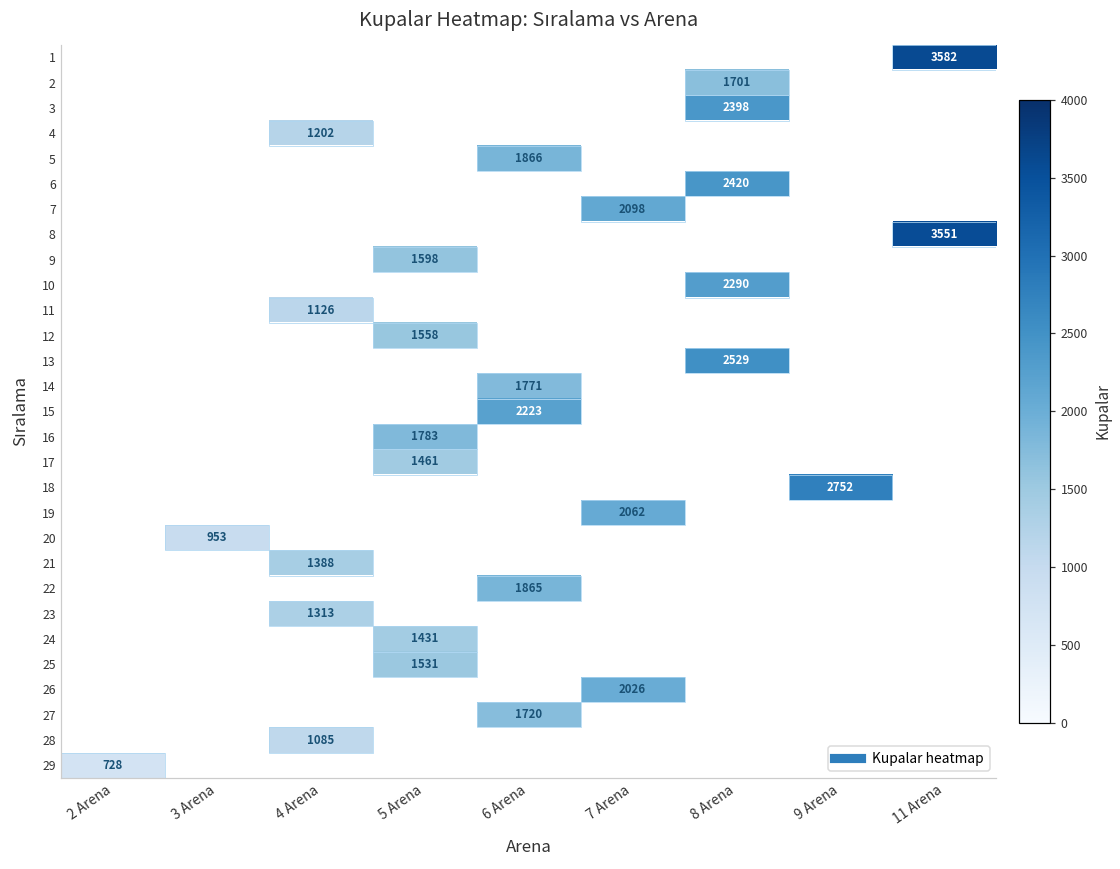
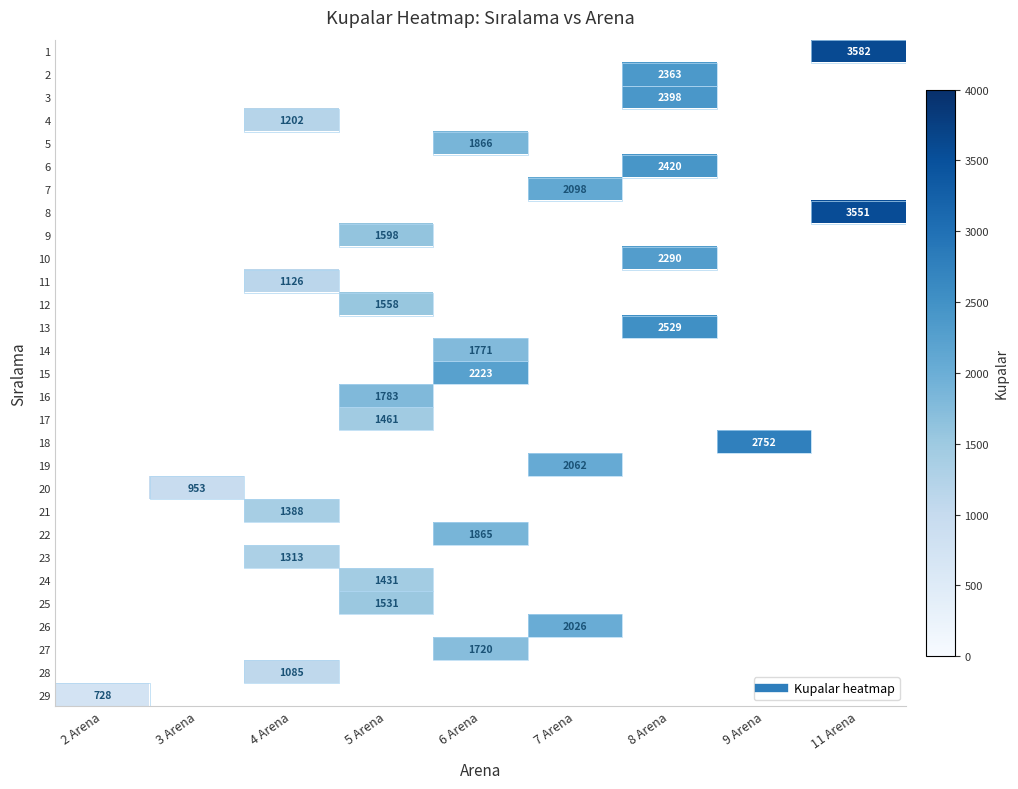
  {
    "1": {
      "11 Arena": 3582
    },
    "2": {
-     "8 Arena": 1701
+     "8 Arena": 2363
    },
    "3": {
      "8 Arena": 2398
    },
    "4": {
      "4 Arena": 1202
    },
    "5": {
      "6 Arena": 1866
    },
    "6": {
      "8 Arena": 2420
    },
    "7": {
      "7 Arena": 2098
    },
    "8": {
      "11 Arena": 3551
    },
    "9": {
      "5 Arena": 1598
    },
    "10": {
      "8 Arena": 2290
    },
    "11": {
      "4 Arena": 1126
    },
    "12": {
      "5 Arena": 1558
    },
    "13": {
      "8 Arena": 2529
    },
    "14": {
      "6 Arena": 1771
    },
    "15": {
      "6 Arena": 2223
    },
    "16": {
      "5 Arena": 1783
    },
    "17": {
      "5 Arena": 1461
    },
    "18": {
      "9 Arena": 2752
    },
    "19": {
      "7 Arena": 2062
    },
    "20": {
      "3 Arena": 953
    },
    "21": {
      "4 Arena": 1388
    },
    "22": {
      "6 Arena": 1865
    },
    "23": {
      "4 Arena": 1313
    },
    "24": {
      "5 Arena": 1431
    },
    "25": {
      "5 Arena": 1531
    },
    "26": {
      "7 Arena": 2026
    },
    "27": {
      "6 Arena": 1720
    },
    "28": {
      "4 Arena": 1085
    },
    "29": {
      "2 Arena": 728
    }
  }
